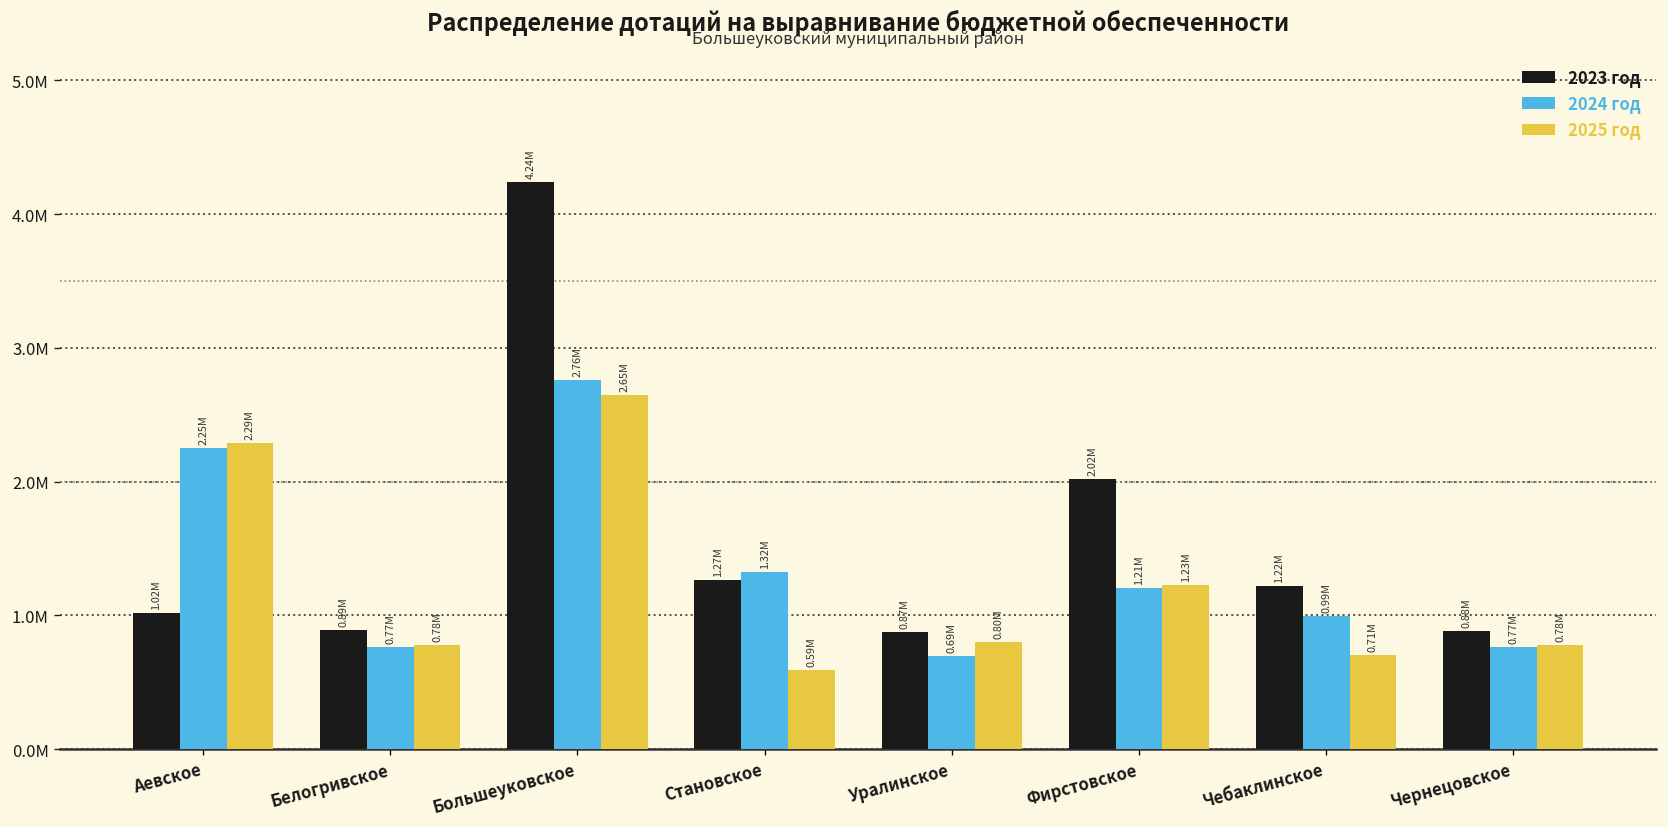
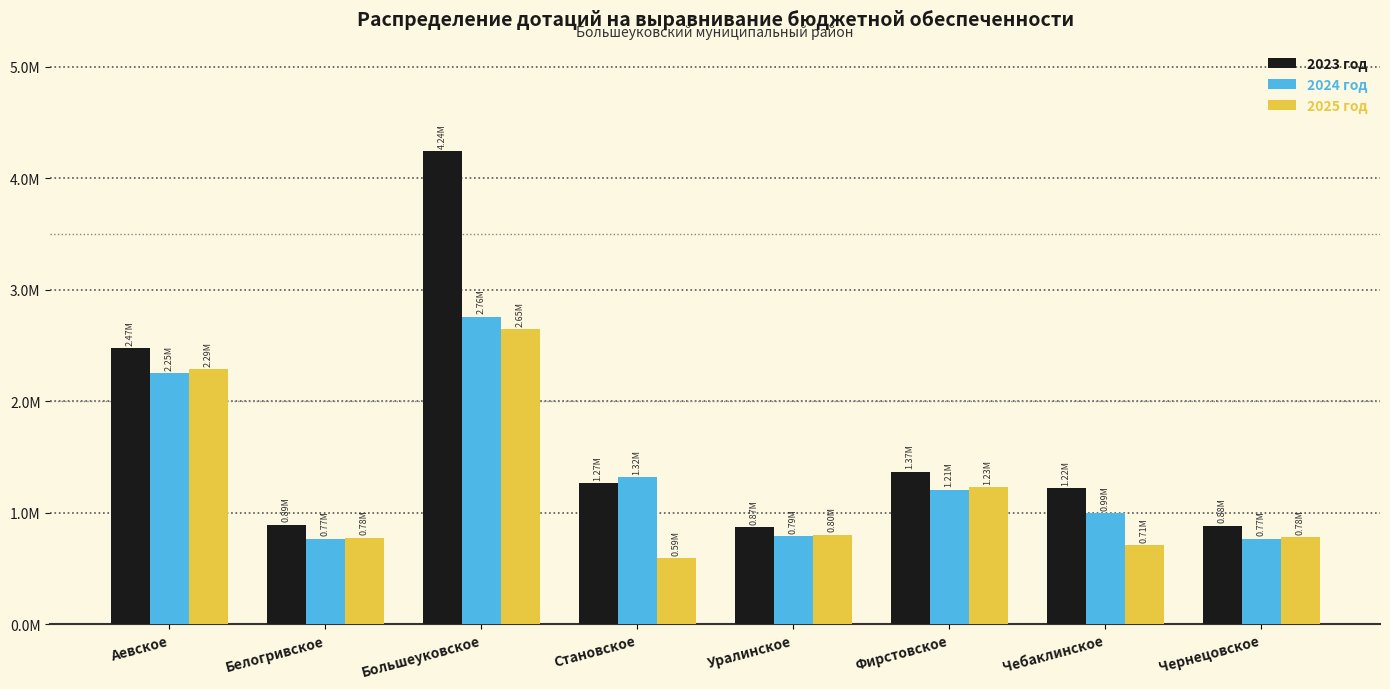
  {
    "2023 год": {
-     "Аевское": "1.02M",
+     "Аевское": "2.47M",
      "Белогривское": "0.89M",
      "Большеуковское": "4.24M",
      "Становское": "1.27M",
      "Уралинское": "0.87M",
-     "Фирстовское": "2.02M",
+     "Фирстовское": "1.37M",
      "Чебаклинское": "1.22M",
      "Чернецовское": "0.88M"
    },
    "2024 год": {
      "Аевское": "2.25M",
      "Белогривское": "0.77M",
      "Большеуковское": "2.76M",
      "Становское": "1.32M",
-     "Уралинское": "0.69M",
+     "Уралинское": "0.79M",
      "Фирстовское": "1.21M",
      "Чебаклинское": "0.99M",
      "Чернецовское": "0.77M"
    },
    "2025 год": {
      "Аевское": "2.29M",
      "Белогривское": "0.78M",
      "Большеуковское": "2.65M",
      "Становское": "0.59M",
      "Уралинское": "0.80M",
      "Фирстовское": "1.23M",
      "Чебаклинское": "0.71M",
      "Чернецовское": "0.78M"
    }
  }
